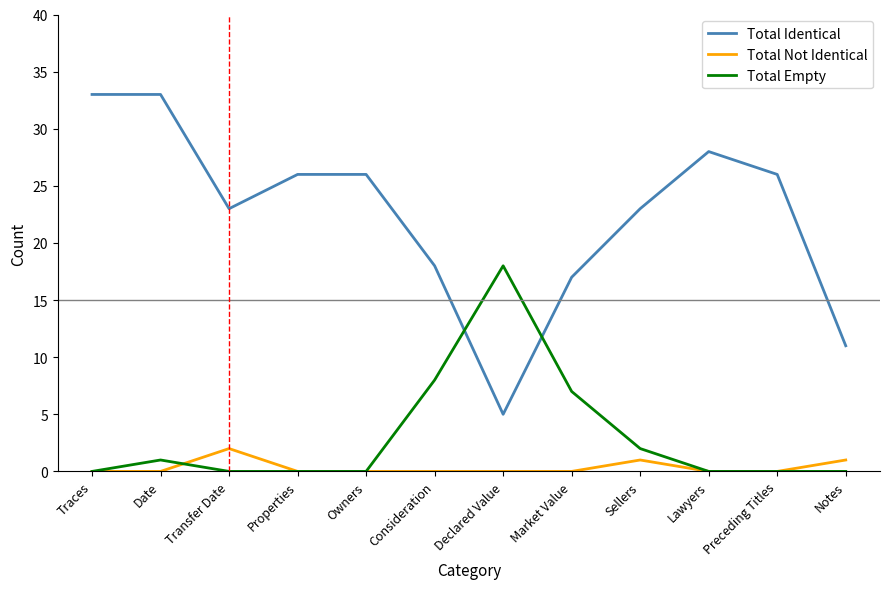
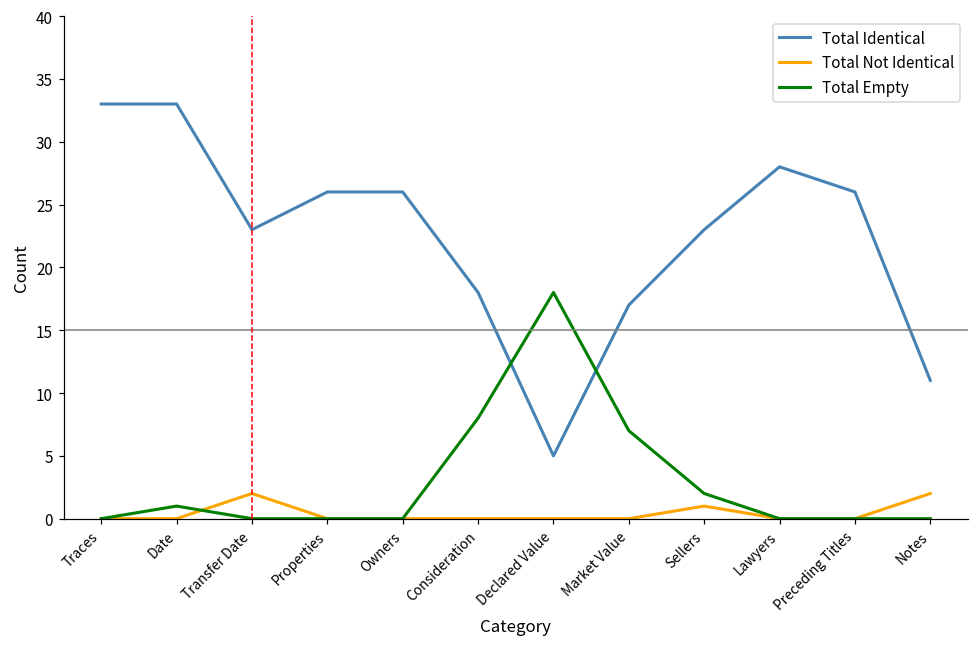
  {
    "Total Identical": {
      "Traces": 33,
      "Date": 33,
      "Transfer Date": 23,
      "Properties": 26,
      "Owners": 26,
      "Consideration": 18,
      "Declared Value": 5,
      "Market Value": 17,
      "Sellers": 23,
      "Lawyers": 28,
      "Preceding Titles": 26,
      "Notes": 11
    },
    "Total Not Identical": {
      "Date": 0,
      "Transfer Date": 2,
      "Consideration": 0,
      "Declared Value": 0,
      "Market Value": 0,
      "Sellers": 1,
-     "Notes": 1
+     "Notes": 2
    },
    "Total Empty": {
      "Date": 1,
      "Transfer Date": 0,
      "Consideration": 8,
      "Declared Value": 18,
      "Market Value": 7,
      "Sellers": 2,
      "Notes": 0
    }
  }
